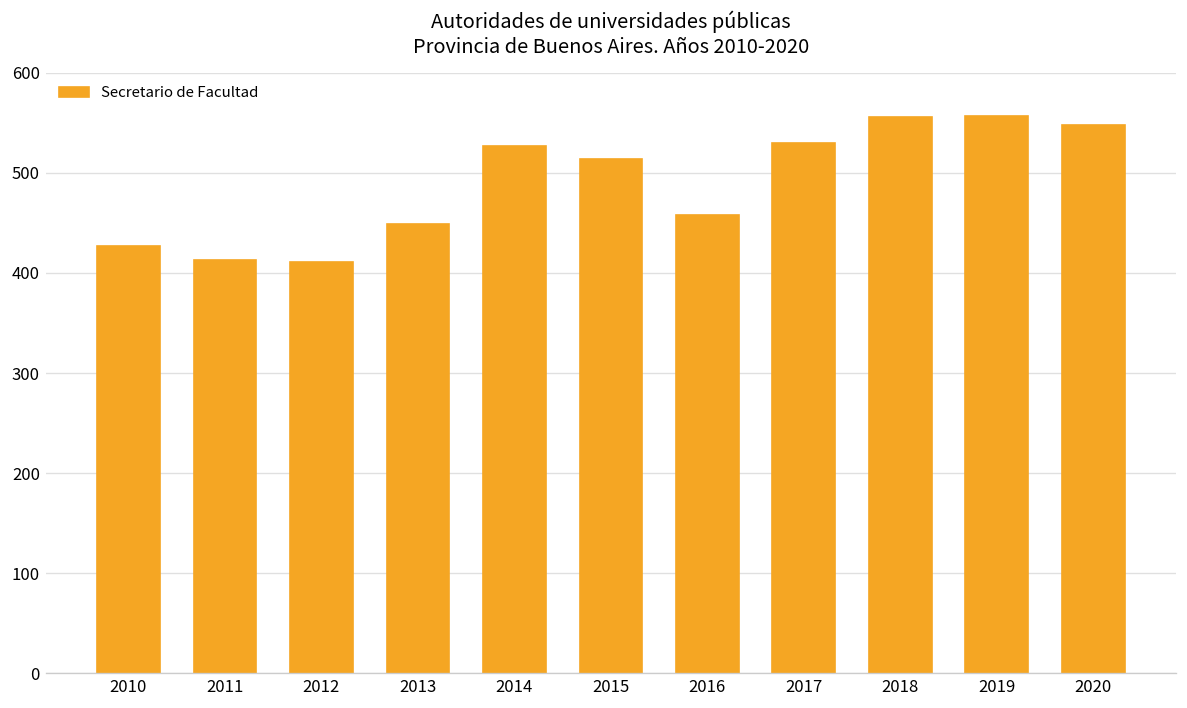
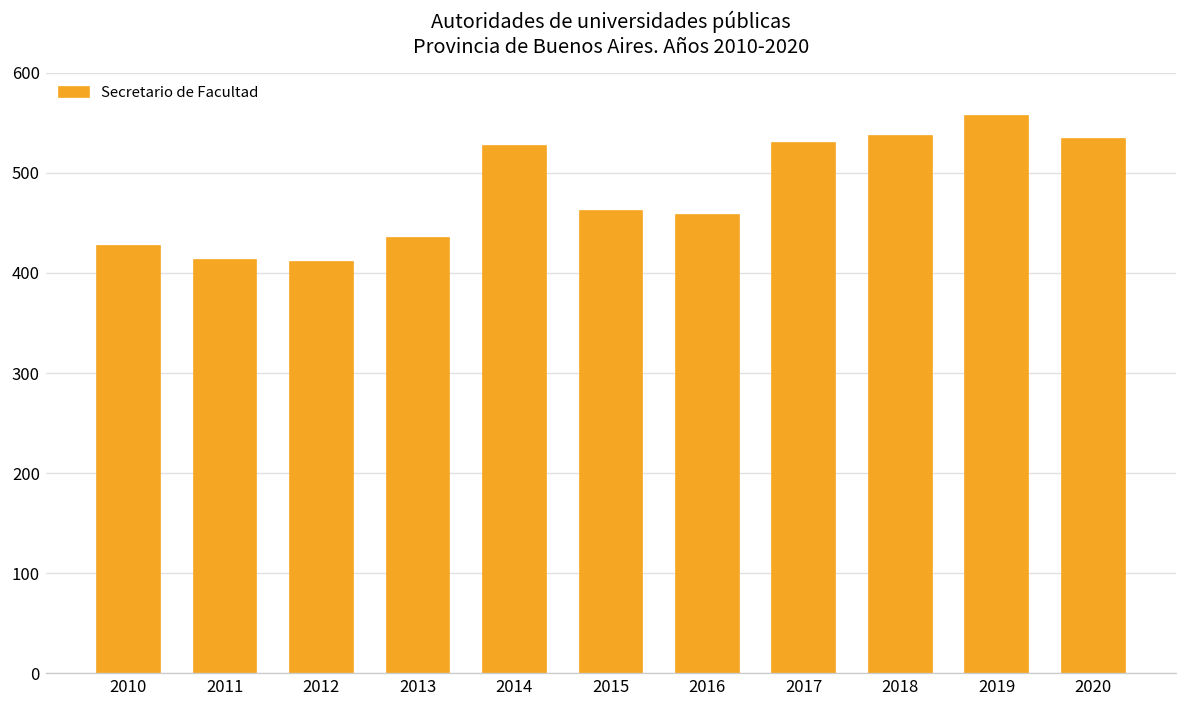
  {
    "2010": 430,
    "2011": 410,
    "2012": 410,
-   "2013": 450,
+   "2013": 440,
    "2014": 530,
-   "2015": 510,
+   "2015": 460,
    "2016": 460,
    "2017": 530,
-   "2018": 560,
+   "2018": 540,
    "2019": 560,
-   "2020": 550
+   "2020": 530
  }
